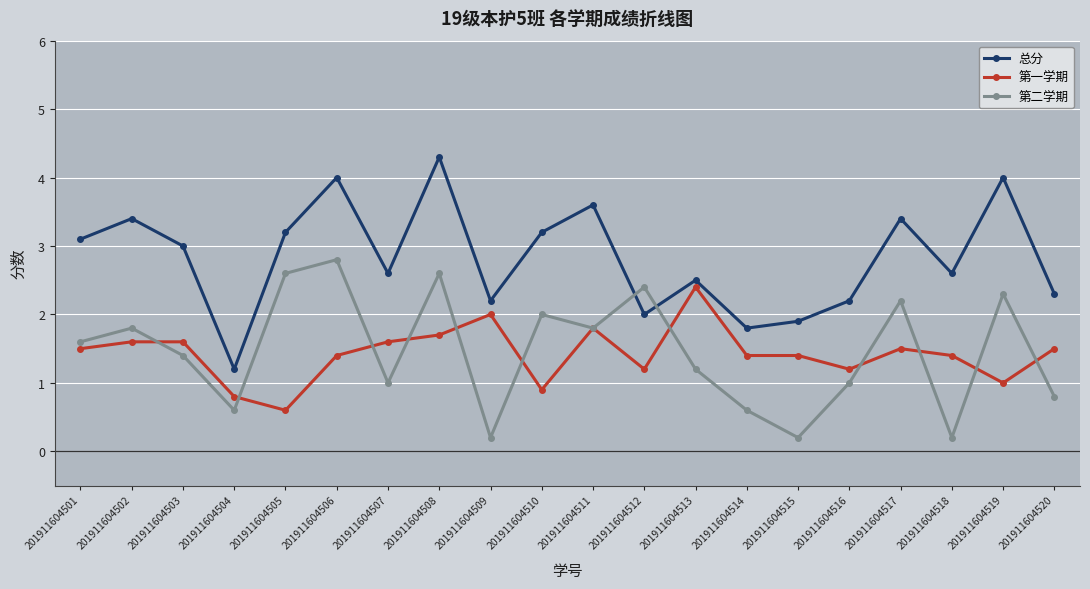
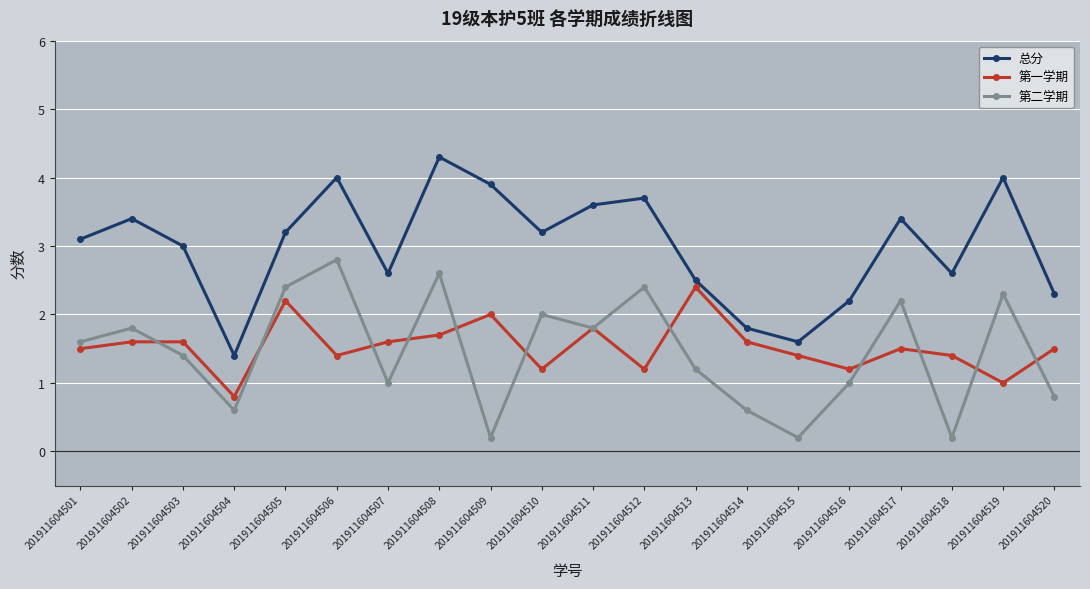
  {
    "总分": {
      "201911604501": 3.1,
      "201911604502": 3.4,
      "201911604503": 3.0,
-     "201911604504": 1.2,
+     "201911604504": 1.4,
      "201911604505": 3.2,
      "201911604506": 4.0,
      "201911604507": 2.6,
      "201911604508": 4.3,
-     "201911604509": 2.2,
+     "201911604509": 3.9,
      "201911604510": 3.2,
      "201911604511": 3.6,
-     "201911604512": 2.0,
+     "201911604512": 3.7,
      "201911604513": 2.5,
      "201911604514": 1.8,
-     "201911604515": 1.9,
+     "201911604515": 1.6,
      "201911604516": 2.2,
      "201911604517": 3.4,
      "201911604518": 2.6,
      "201911604519": 4.0,
      "201911604520": 2.3
    },
    "第一学期": {
      "201911604501": 1.5,
      "201911604502": 1.6,
      "201911604503": 1.6,
      "201911604504": 0.8,
-     "201911604505": 0.6,
+     "201911604505": 2.2,
      "201911604506": 1.4,
      "201911604507": 1.6,
      "201911604508": 1.7,
      "201911604509": 2.0,
-     "201911604510": 0.9,
+     "201911604510": 1.2,
      "201911604512": 1.2,
      "201911604513": 2.4,
-     "201911604514": 1.4,
+     "201911604514": 1.6,
      "201911604515": 1.4,
      "201911604516": 1.2,
      "201911604517": 1.5,
      "201911604518": 1.4,
      "201911604519": 1.0,
      "201911604520": 1.5
    },
    "第二学期": {
      "201911604501": 1.6,
      "201911604502": 1.8,
      "201911604503": 1.4,
      "201911604504": 0.6,
-     "201911604505": 2.6,
+     "201911604505": 2.4,
      "201911604506": 2.8,
      "201911604507": 1.0,
      "201911604508": 2.6,
      "201911604509": 0.2,
      "201911604510": 2.0,
      "201911604512": 2.4,
      "201911604513": 1.2,
      "201911604514": 0.6,
      "201911604515": 0.2,
      "201911604516": 1.0,
      "201911604517": 2.2,
      "201911604518": 0.2,
      "201911604519": 2.3,
      "201911604520": 0.8
    }
  }
